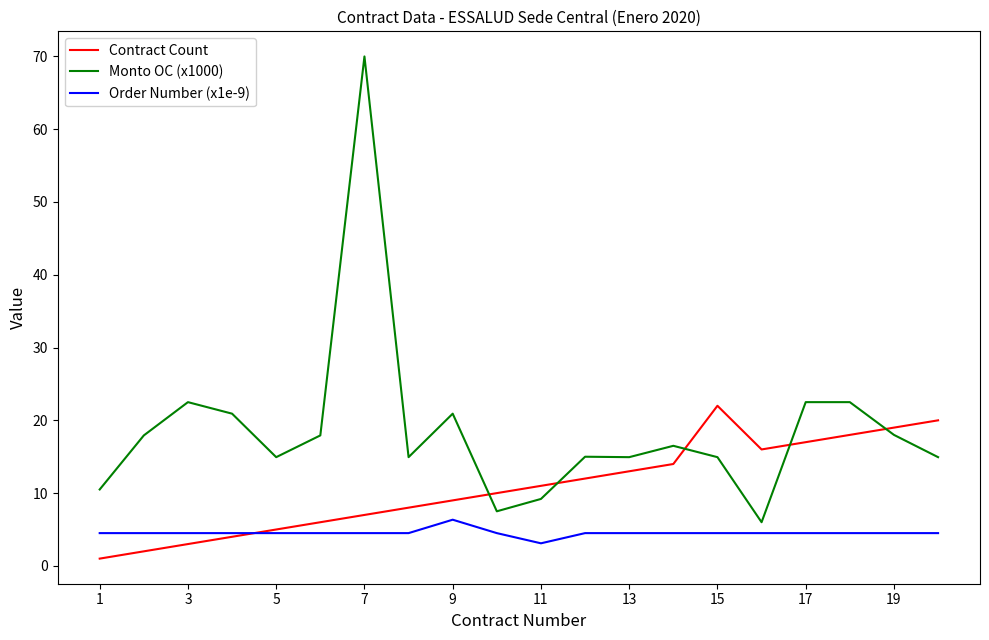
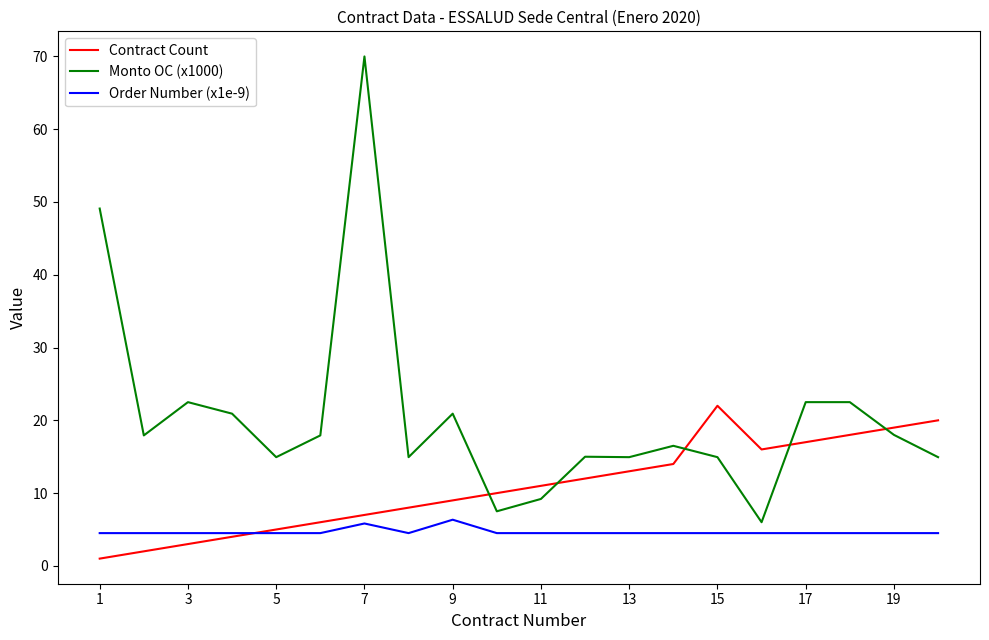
  {
    "Contract Count": {
      "1": 1,
      "3": 3,
      "5": 5,
      "7": 7,
      "9": 9,
      "11": 11,
      "13": 13,
      "15": 22,
      "17": 17,
      "19": 19
    },
    "Monto OC (x1000)": {
-     "1": 11,
+     "1": 49,
      "3": 23,
      "5": 15,
      "7": 70,
      "9": 21,
      "11": 9,
      "13": 15,
      "15": 15,
      "17": 23,
      "19": 18
    },
    "Order Number (x1e-9)": {
      "1": 5,
      "3": 5,
      "5": 5,
-     "7": 5,
+     "7": 6,
      "9": 6,
-     "11": 3,
+     "11": 5,
      "13": 5,
      "15": 5,
      "17": 5,
      "19": 5
    }
  }
